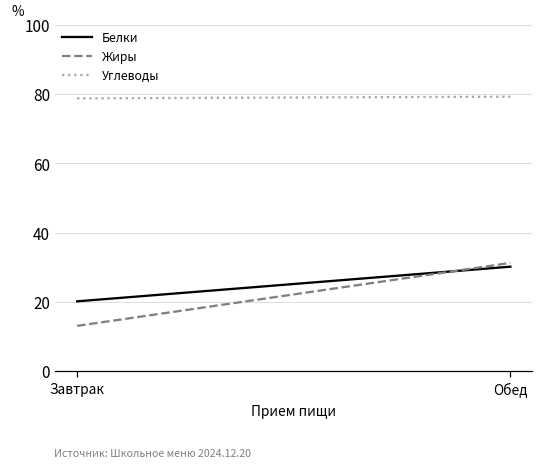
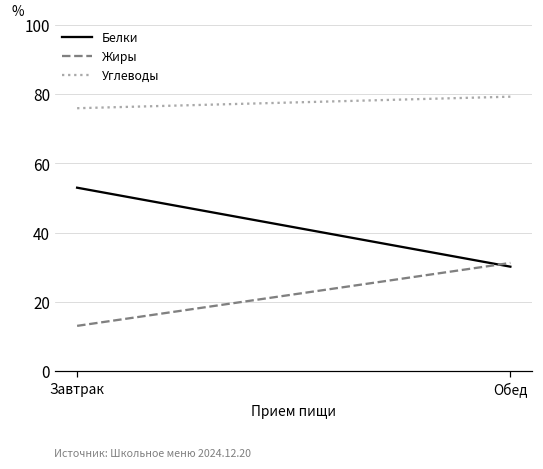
  {
    "Белки": {
-     "Завтрак": 20,
+     "Завтрак": 53,
      "Обед": 30
    },
    "Жиры": {
      "Завтрак": 13,
      "Обед": 31
    },
    "Углеводы": {
-     "Завтрак": 79,
+     "Завтрак": 76,
      "Обед": 79
    }
  }
